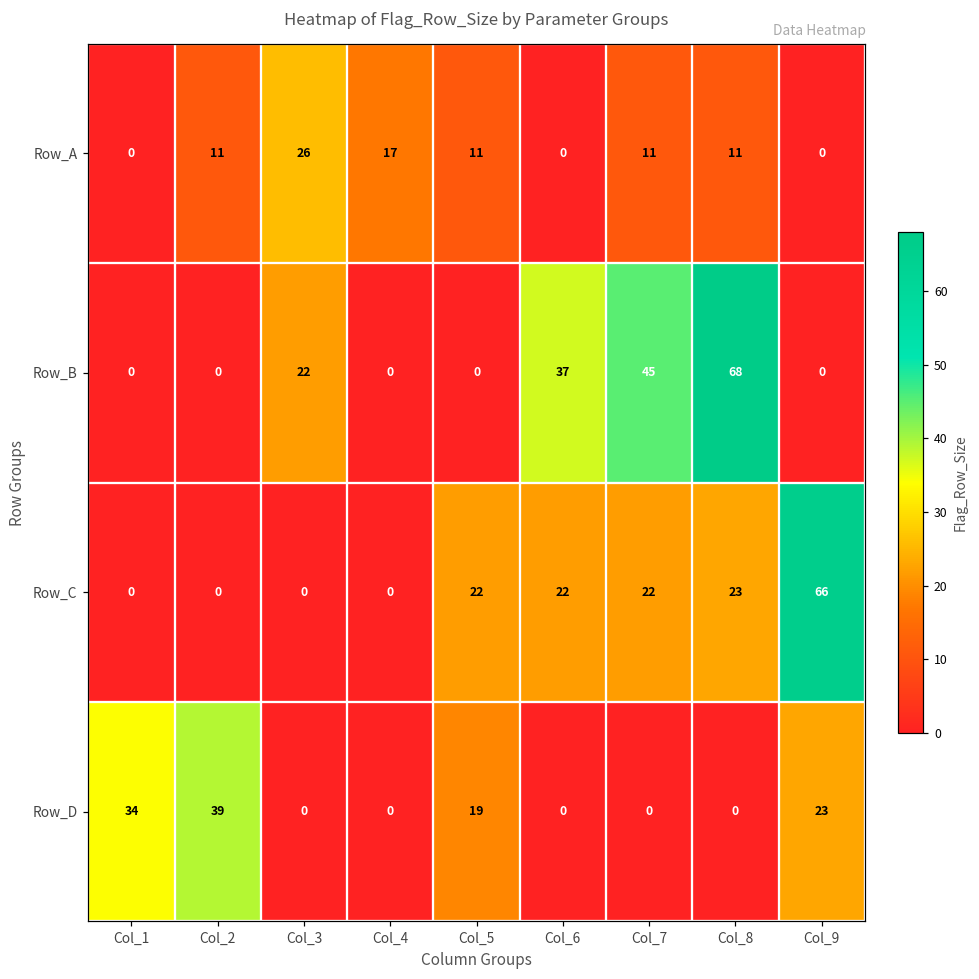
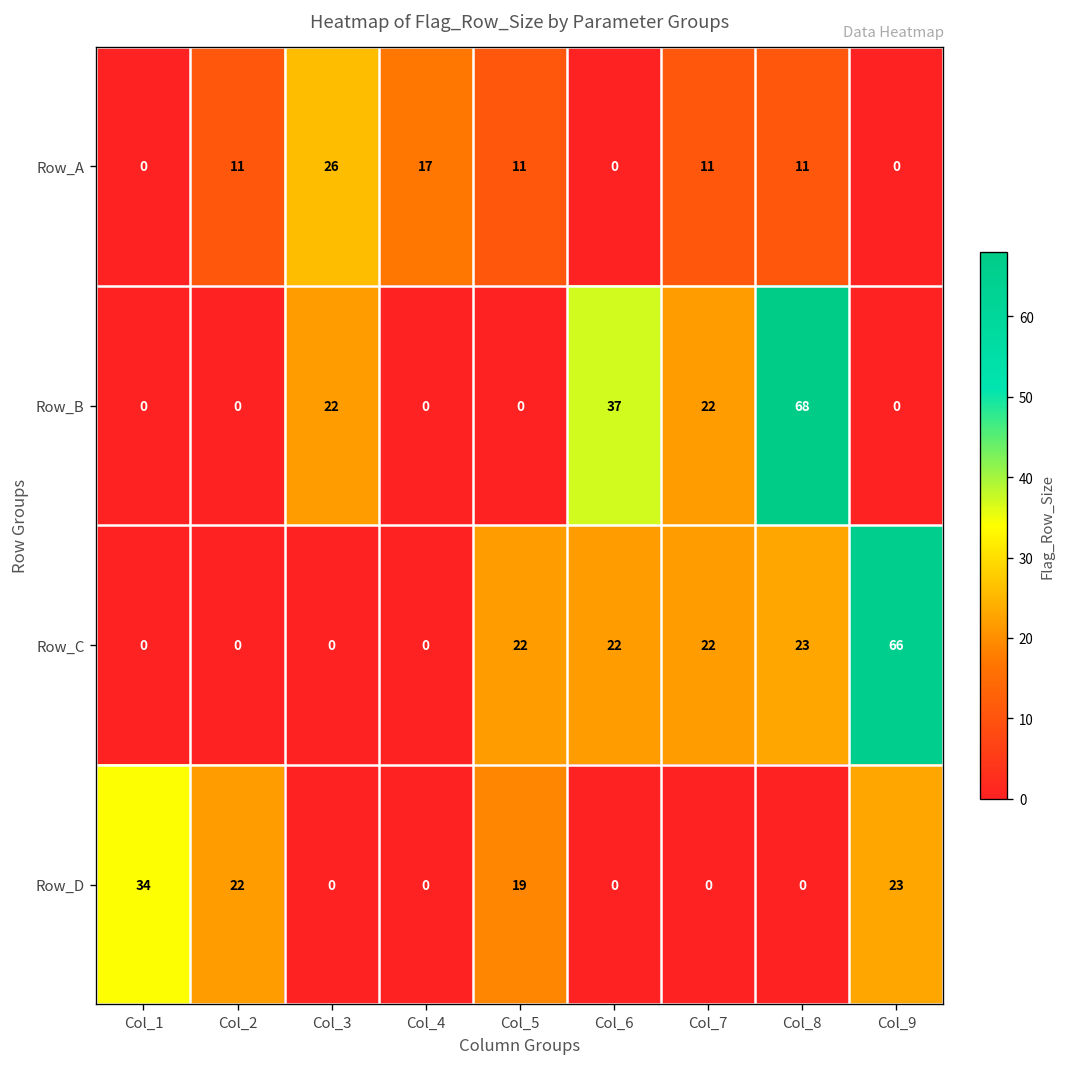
  {
    "Row_A": {
      "Col_1": 0,
      "Col_2": 11,
      "Col_3": 26,
      "Col_4": 17,
      "Col_5": 11,
      "Col_6": 0,
      "Col_7": 11,
      "Col_8": 11,
      "Col_9": 0
    },
    "Row_B": {
      "Col_1": 0,
      "Col_2": 0,
      "Col_3": 22,
      "Col_4": 0,
      "Col_5": 0,
      "Col_6": 37,
-     "Col_7": 45,
+     "Col_7": 22,
      "Col_8": 68,
      "Col_9": 0
    },
    "Row_C": {
      "Col_1": 0,
      "Col_2": 0,
      "Col_3": 0,
      "Col_4": 0,
      "Col_5": 22,
      "Col_6": 22,
      "Col_7": 22,
      "Col_8": 23,
      "Col_9": 66
    },
    "Row_D": {
      "Col_1": 34,
-     "Col_2": 39,
+     "Col_2": 22,
      "Col_3": 0,
      "Col_4": 0,
      "Col_5": 19,
      "Col_6": 0,
      "Col_7": 0,
      "Col_8": 0,
      "Col_9": 23
    }
  }
